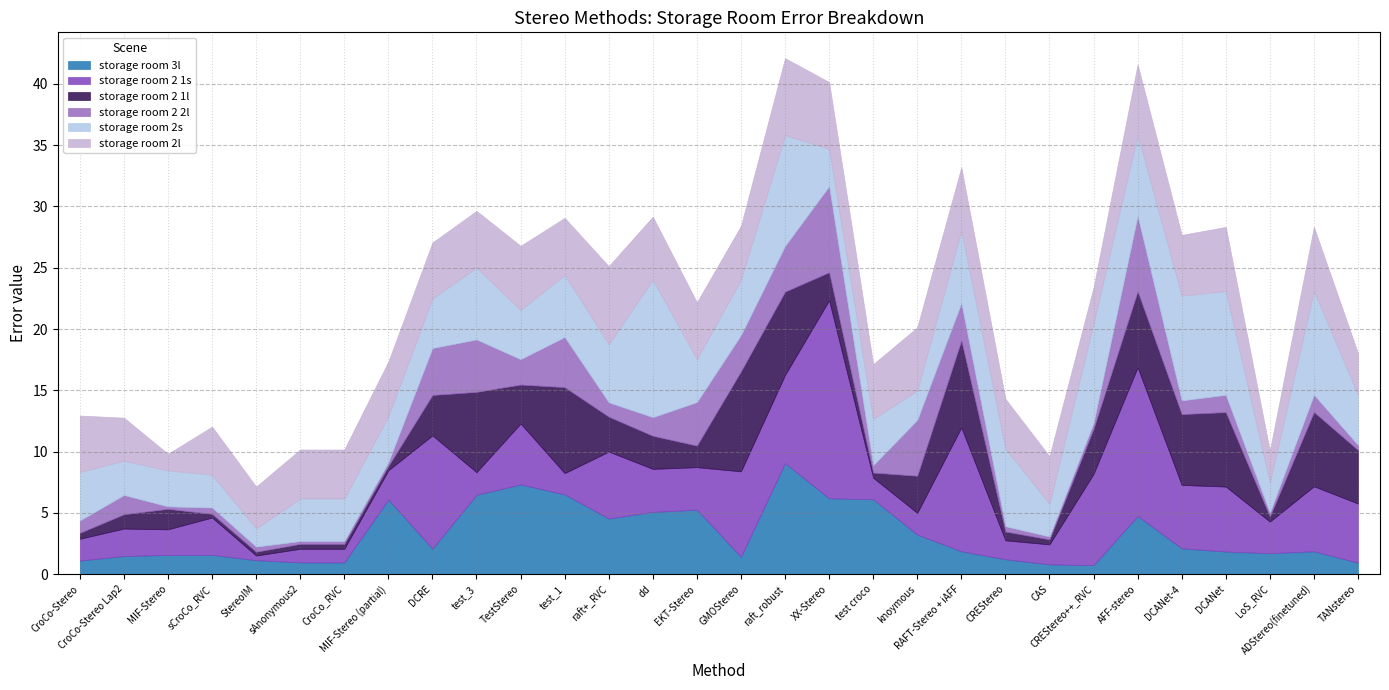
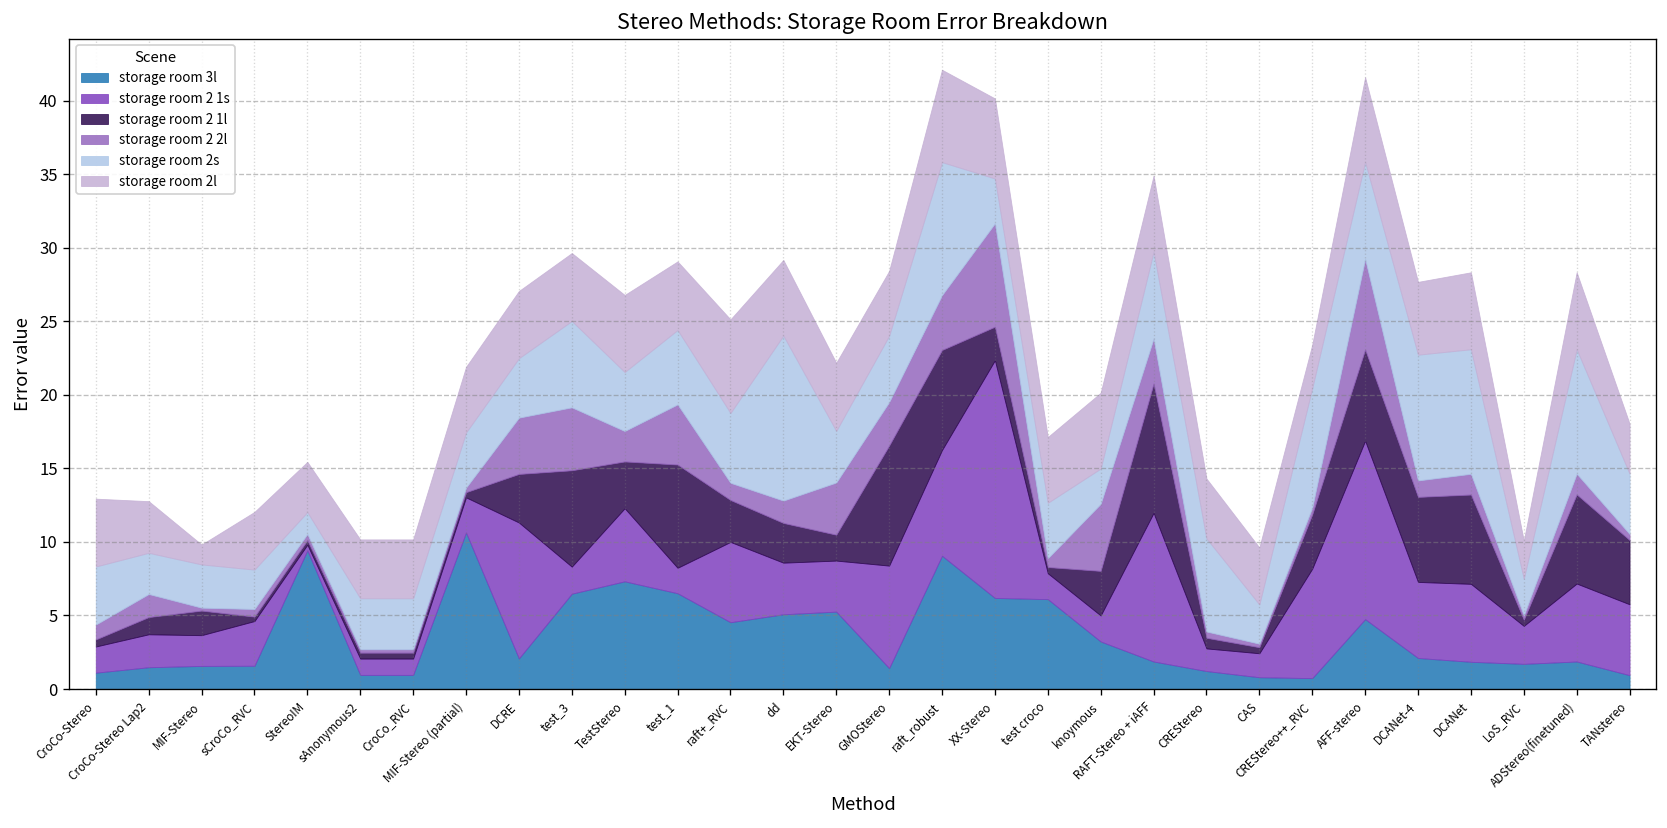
  {
    "storage room 3l": {
      "CroCo-Stereo": 1.1,
      "CroCo-Stereo Lap2": 1.5,
      "MIF-Stereo": 1.6,
      "sCroCo_RVC": 1.6,
-     "StereoIM": 1.1,
+     "StereoIM": 9.4,
      "sAnonymous2": 1.0,
      "CroCo_RVC": 1.0,
-     "MIF-Stereo (partial)": 6.1,
+     "MIF-Stereo (partial)": 10.6,
      "DCRE": 2.1,
      "test_3": 6.5,
      "TestStereo": 7.3,
      "test_1": 6.5,
      "raft+_RVC": 4.5,
      "dd": 5.1,
      "EKT-Stereo": 5.3,
      "GMOStereo": 1.4,
      "raft_robust": 9.1,
      "XX-Stereo": 6.2,
      "test croco": 6.1,
      "knoymous": 3.2,
      "RAFT-Stereo + iAFF": 1.9,
      "CREStereo": 1.2,
      "CAS": 0.8,
      "CREStereo++_RVC": 0.7,
      "AFF-stereo": 4.8,
      "DCANet-4": 2.1,
      "DCANet": 1.9,
      "LoS_RVC": 1.7,
      "ADStereo(finetuned)": 1.9,
      "TANstereo": 0.9
    },
    "storage room 2 1l": {
      "CroCo-Stereo": 0.5,
      "CroCo-Stereo Lap2": 1.2,
      "sCroCo_RVC": 0.3,
      "StereoIM": 0.3,
      "sAnonymous2": 0.4,
      "CroCo_RVC": 0.4,
      "MIF-Stereo (partial)": 0.3,
      "DCRE": 3.3,
      "test_3": 6.6,
      "TestStereo": 3.2,
      "test_1": 7.0,
      "raft+_RVC": 2.8,
      "dd": 2.7,
      "EKT-Stereo": 1.8,
      "GMOStereo": 8.2,
      "raft_robust": 6.8,
      "XX-Stereo": 2.3,
      "test croco": 0.4,
      "knoymous": 3.0,
-     "RAFT-Stereo + iAFF": 7.1,
+     "RAFT-Stereo + iAFF": 8.8,
      "CREStereo": 0.7,
      "CAS": 0.4,
      "CREStereo++_RVC": 3.7,
      "AFF-stereo": 6.2,
      "DCANet-4": 5.8,
      "DCANet": 6.1,
      "LoS_RVC": 0.4,
      "ADStereo(finetuned)": 6.1,
      "TANstereo": 4.4
    }
  }
